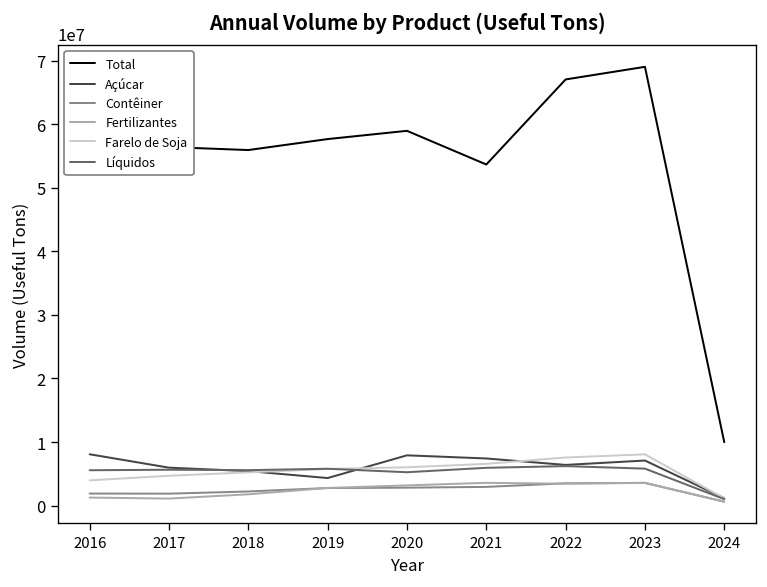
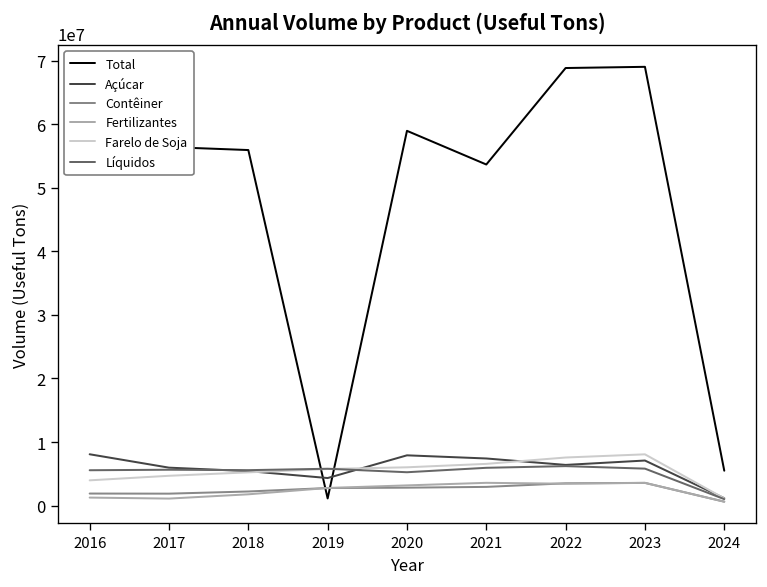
  {
    "Total": {
      "2018": 56000000,
-     "2019": 58000000,
+     "2019": 1000000,
      "2020": 59000000,
      "2021": 54000000,
-     "2022": 67000000,
+     "2022": 69000000,
      "2023": 69000000,
-     "2024": 10000000
+     "2024": 5000000
    }
  }
